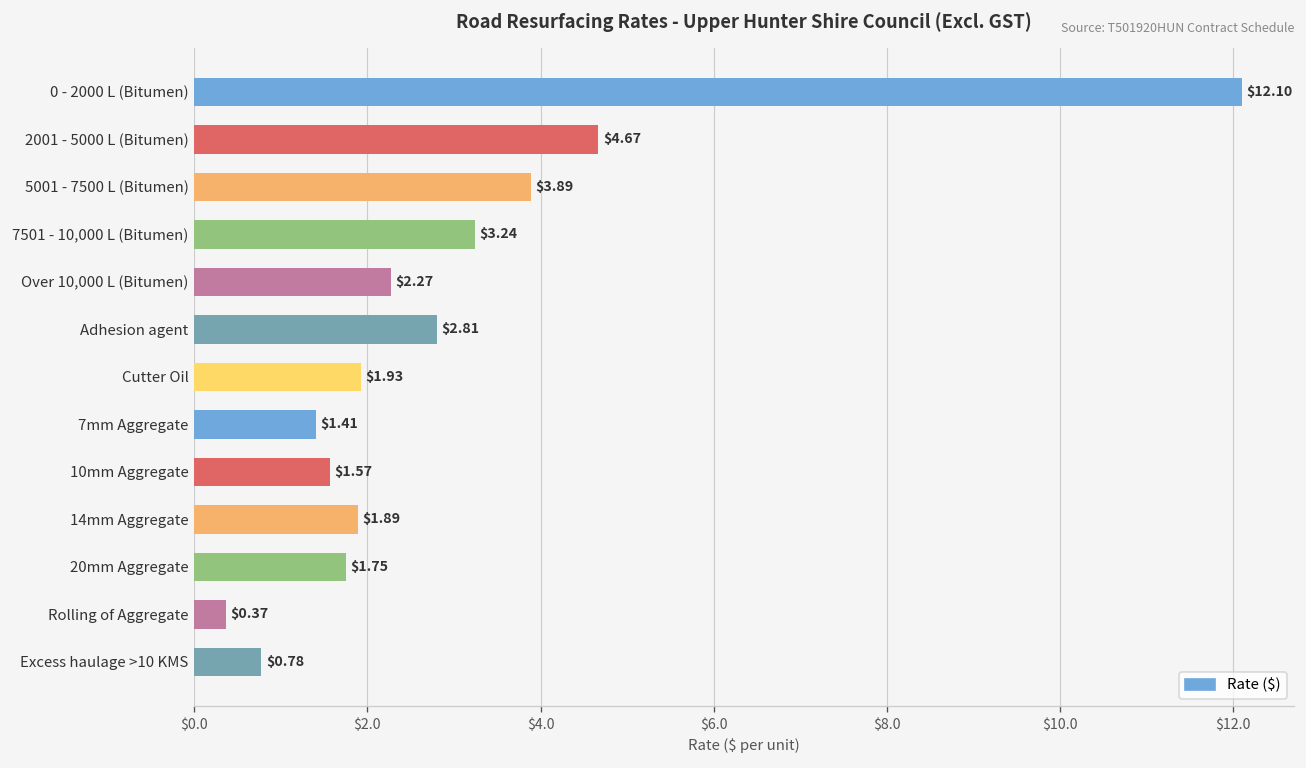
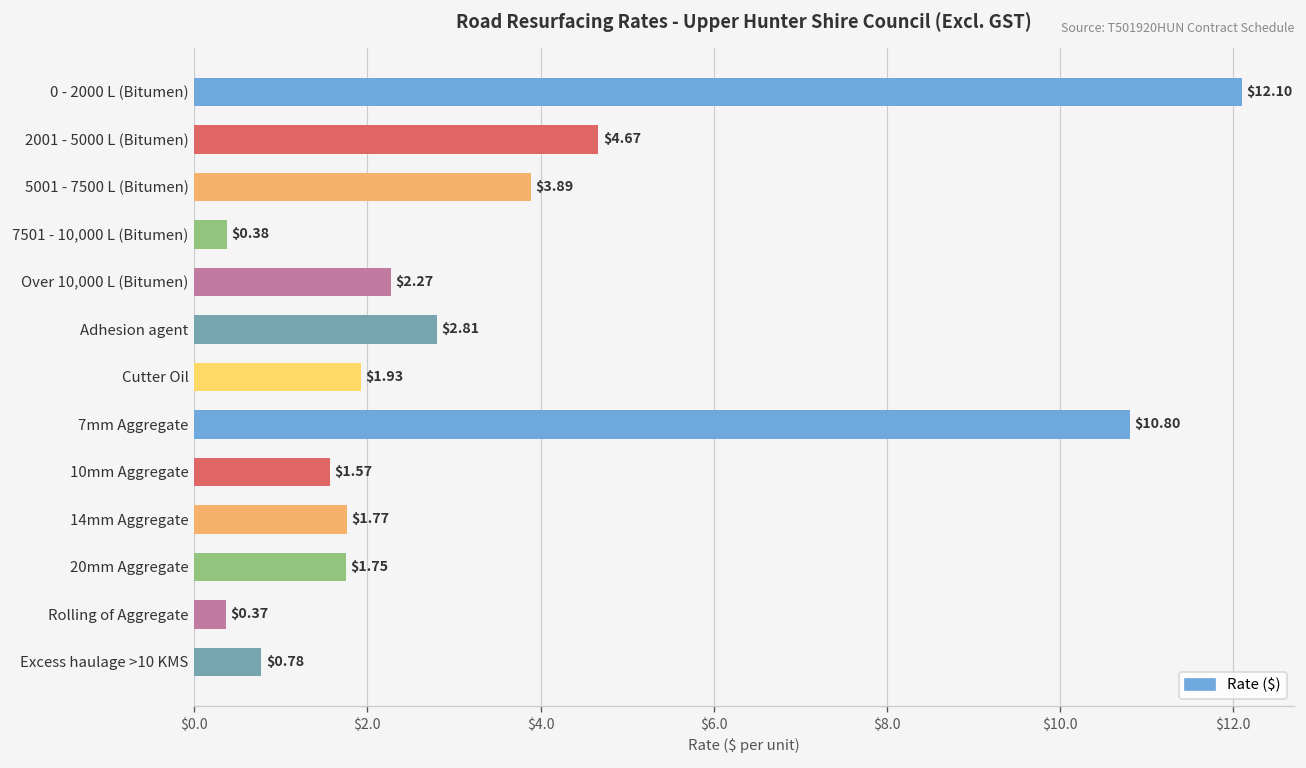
  {
    "0 - 2000 L (Bitumen)": "$12.10",
    "2001 - 5000 L (Bitumen)": "$4.67",
    "5001 - 7500 L (Bitumen)": "$3.89",
-   "7501 - 10,000 L (Bitumen)": "$3.24",
+   "7501 - 10,000 L (Bitumen)": "$0.38",
    "Over 10,000 L (Bitumen)": "$2.27",
    "Adhesion agent": "$2.81",
    "Cutter Oil": "$1.93",
-   "7mm Aggregate": "$1.41",
+   "7mm Aggregate": "$10.80",
    "10mm Aggregate": "$1.57",
-   "14mm Aggregate": "$1.89",
+   "14mm Aggregate": "$1.77",
    "20mm Aggregate": "$1.75",
    "Rolling of Aggregate": "$0.37",
    "Excess haulage >10 KMS": "$0.78"
  }
